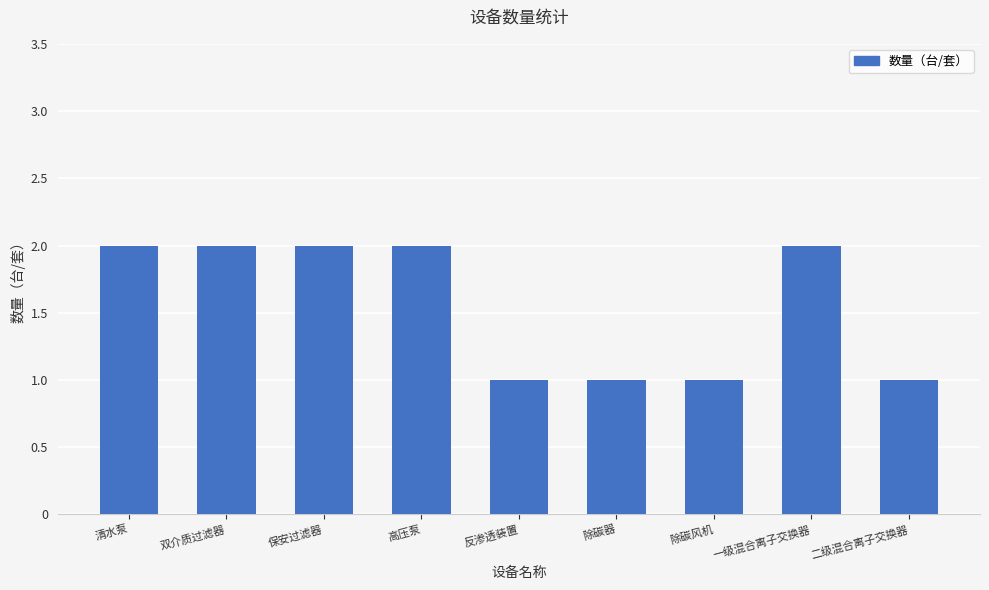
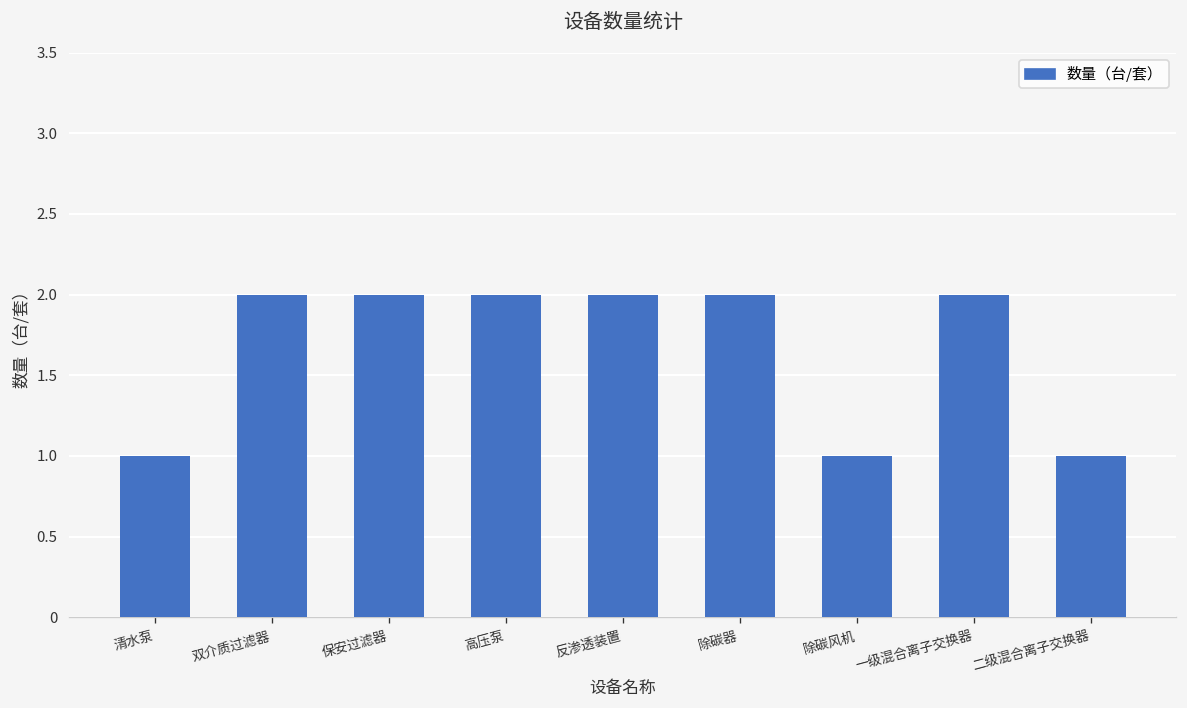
  {
-   "清水泵": 2,
+   "清水泵": 1,
    "双介质过滤器": 2,
    "保安过滤器": 2,
    "高压泵": 2,
-   "反渗透装置": 1,
-   "除碳器": 1,
+   "反渗透装置": 2,
+   "除碳器": 2,
    "除碳风机": 1,
    "一级混合离子交换器": 2,
    "二级混合离子交换器": 1
  }
